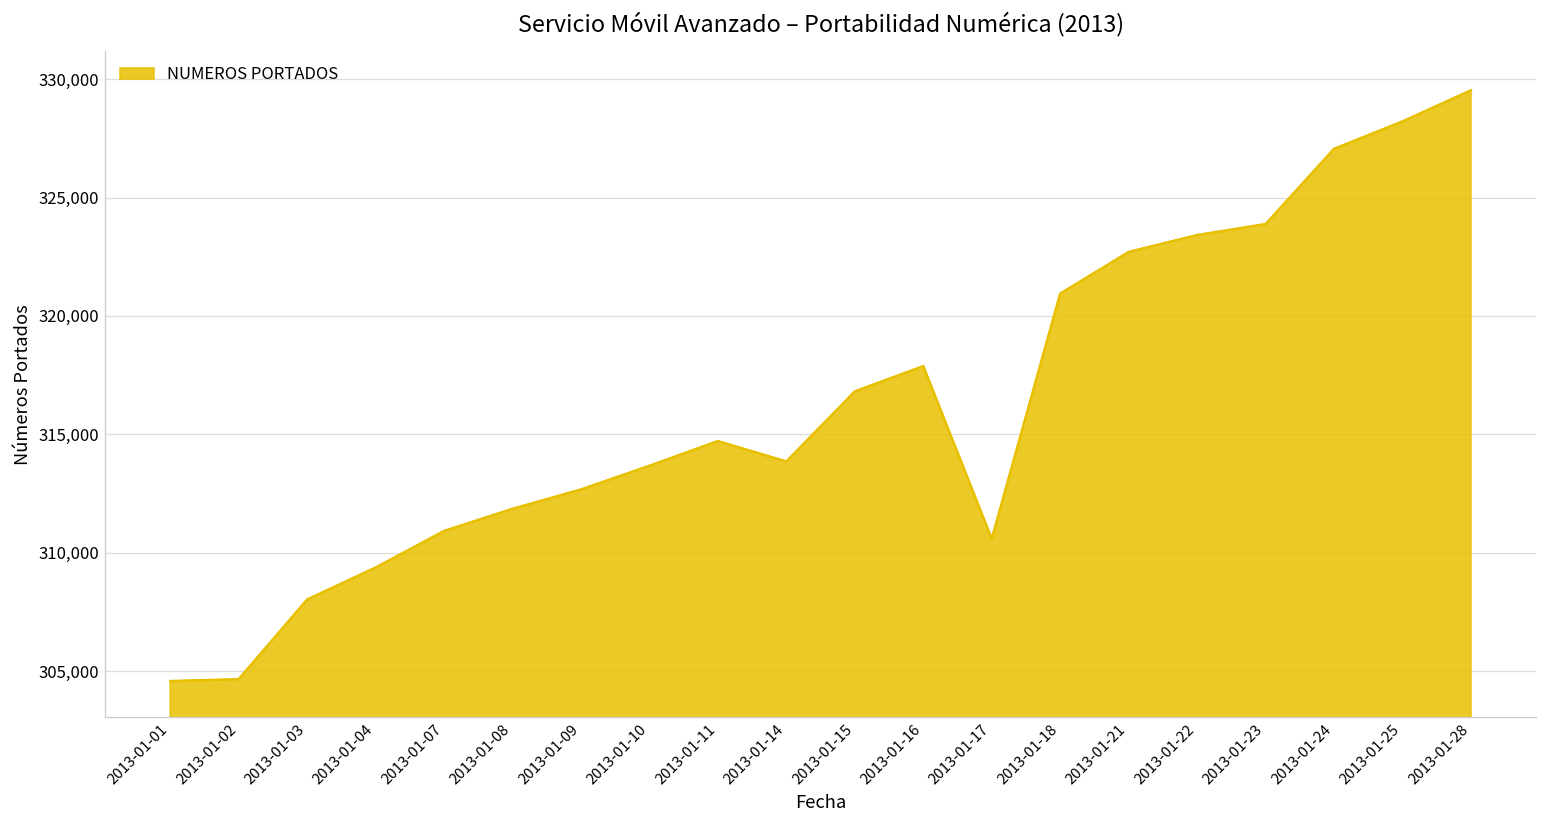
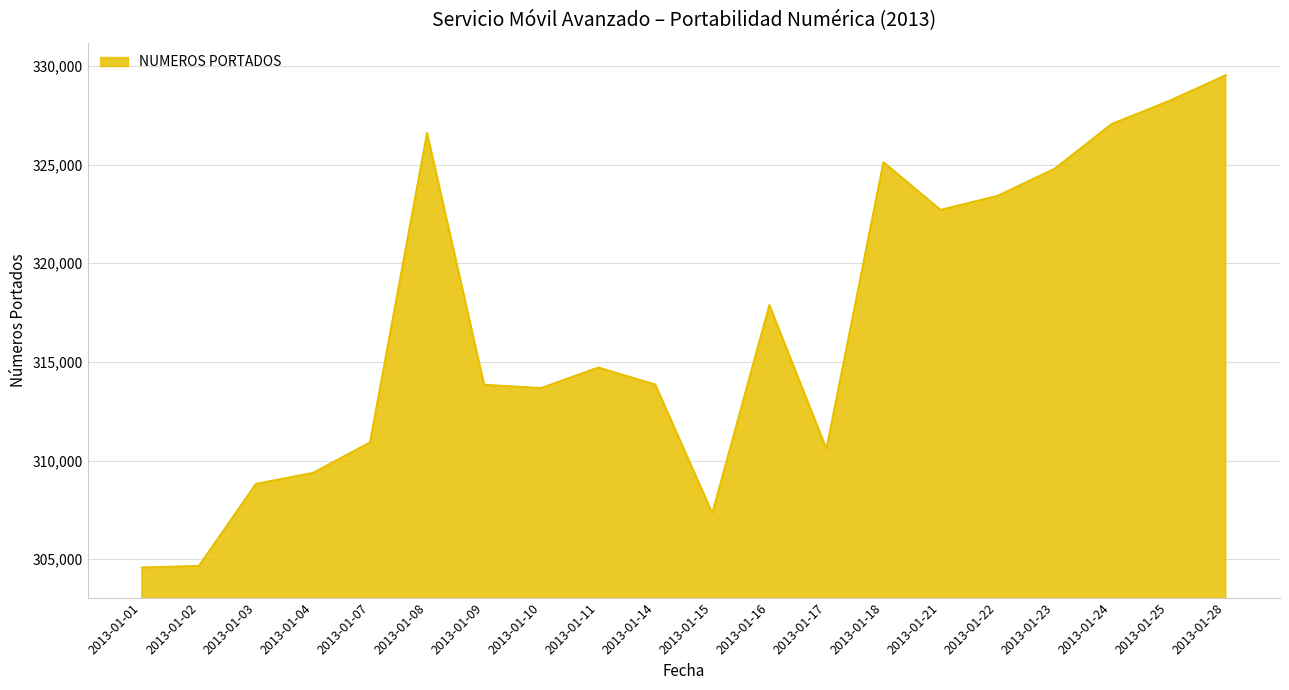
  {
    "2013-01-01": "304,600",
    "2013-01-02": "304,700",
-   "2013-01-03": "308,000",
+   "2013-01-03": "308,800",
    "2013-01-04": "309,400",
    "2013-01-07": "310,900",
-   "2013-01-08": "311,900",
-   "2013-01-09": "312,700",
+   "2013-01-08": "326,600",
+   "2013-01-09": "313,800",
    "2013-01-10": "313,700",
    "2013-01-11": "314,700",
    "2013-01-14": "313,800",
-   "2013-01-15": "316,800",
+   "2013-01-15": "307,300",
    "2013-01-16": "317,900",
    "2013-01-17": "310,600",
-   "2013-01-18": "320,900",
+   "2013-01-18": "325,100",
    "2013-01-21": "322,700",
    "2013-01-22": "323,400",
-   "2013-01-23": "323,900",
+   "2013-01-23": "324,800",
    "2013-01-24": "327,100",
    "2013-01-25": "328,200",
    "2013-01-28": "329,500"
  }
